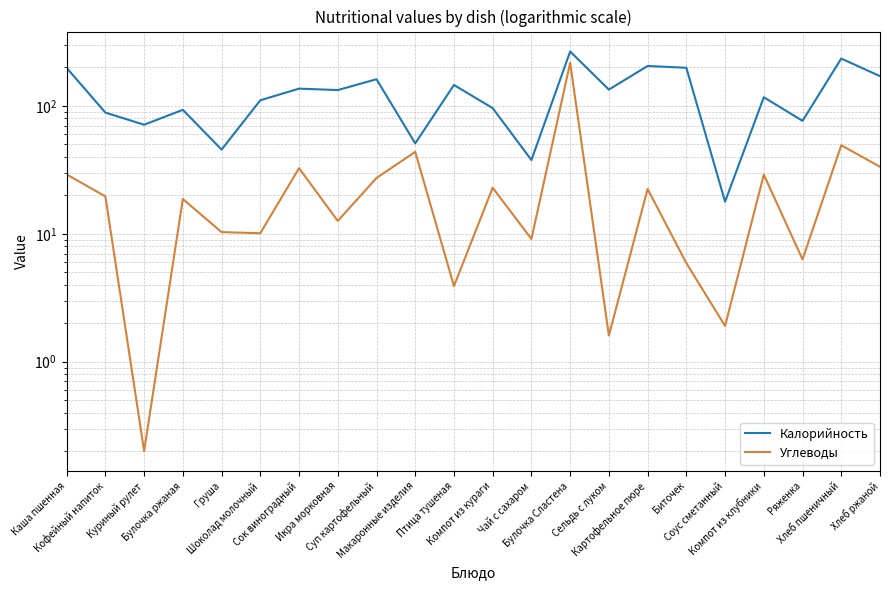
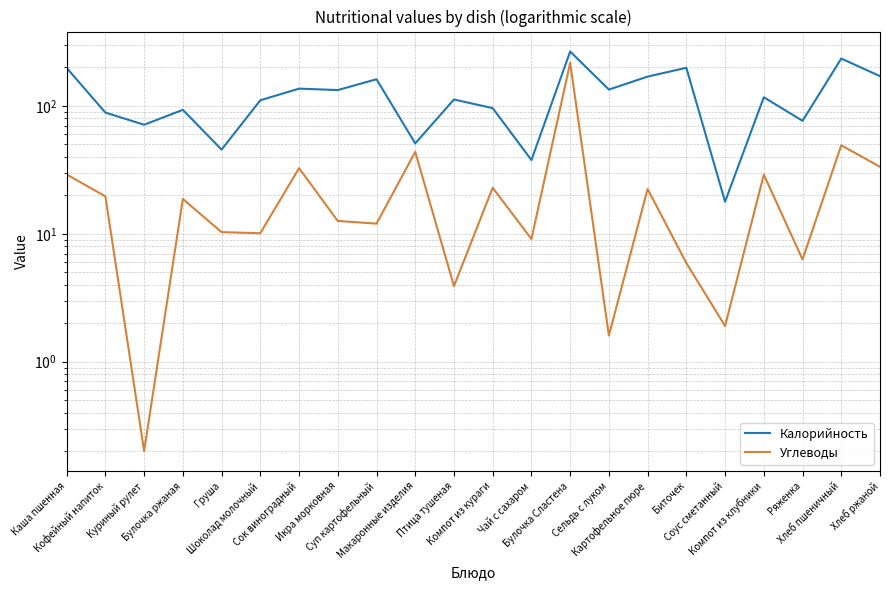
  {
    "Калорийность": {
      "Каша пшенная": 200,
      "Кофейный напиток": 90,
      "Куриный рулет": 70,
      "Булочка ржаная": 90,
      "Груша": 46,
      "Шоколад молочный": 110,
      "Сок виноградный": 140,
      "Икра морковная": 130,
      "Суп картофельный": 160,
      "Макаронные изделия": 51,
-     "Птица тушеная": 150,
+     "Птица тушеная": 110,
      "Компот из кураги": 100,
      "Чай с сахаром": 38,
      "Булочка Сластена": 270,
      "Сельдь с луком": 130,
-     "Картофельное пюре": 210,
+     "Картофельное пюре": 170,
      "Биточек": 200,
      "Соус сметанный": 18,
      "Компот из клубники": 120,
      "Ряженка": 80,
      "Хлеб пшеничный": 230,
      "Хлеб ржаной": 170
    },
    "Углеводы": {
      "Каша пшенная": 29,
      "Кофейный напиток": 20,
      "Куриный рулет": 0.20,
      "Булочка ржаная": 19,
      "Груша": 10,
      "Шоколад молочный": 10,
      "Сок виноградный": 33,
      "Икра морковная": 13,
-     "Суп картофельный": 27,
+     "Суп картофельный": 12,
      "Макаронные изделия": 44,
      "Птица тушеная": 4,
      "Компот из кураги": 23,
      "Чай с сахаром": 9,
      "Булочка Сластена": 220,
      "Сельдь с луком": 1.6,
      "Картофельное пюре": 22,
      "Биточек": 6,
      "Соус сметанный": 1.9,
      "Компот из клубники": 29,
      "Ряженка": 6,
      "Хлеб пшеничный": 49,
      "Хлеб ржаной": 33
    }
  }
